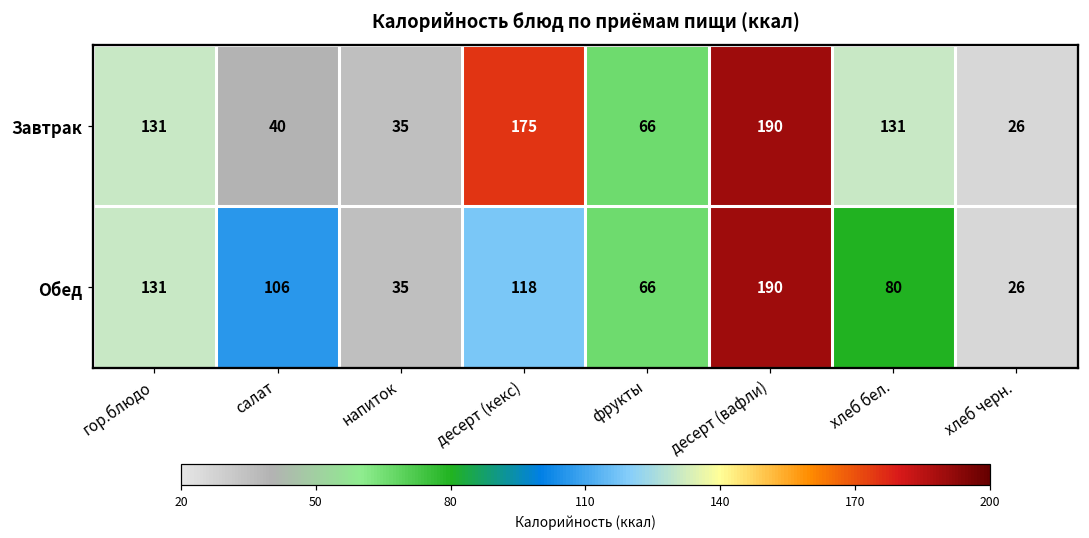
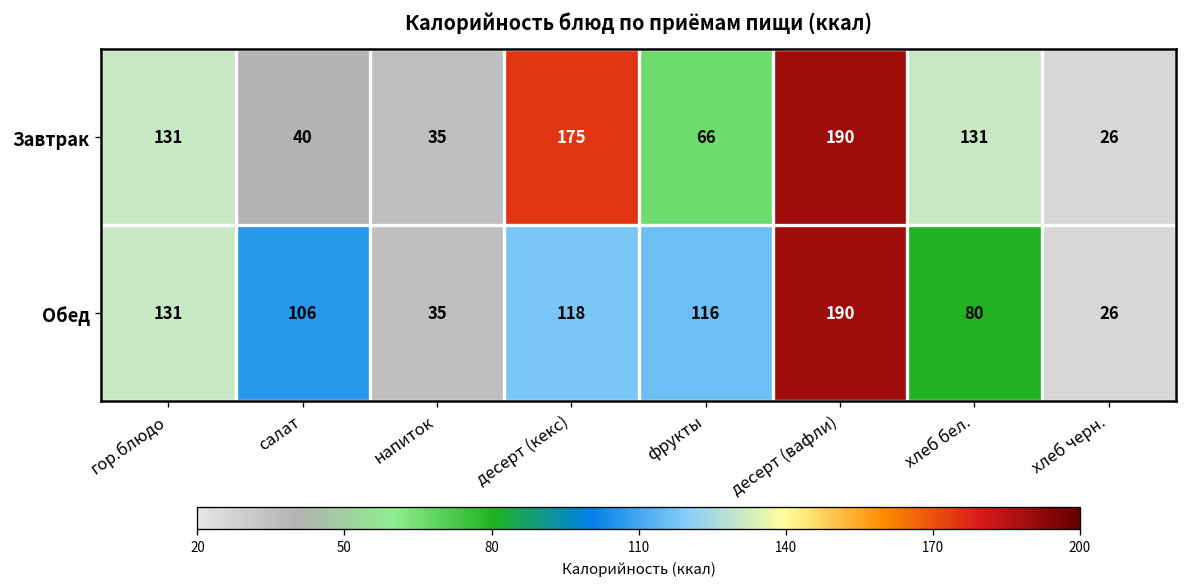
  {
    "Завтрак": {
      "гор.блюдо": 131,
      "салат": 40,
      "напиток": 35,
      "десерт (кекс)": 175,
      "фрукты": 66,
      "десерт (вафли)": 190,
      "хлеб бел.": 131,
      "хлеб черн.": 26
    },
    "Обед": {
      "гор.блюдо": 131,
      "салат": 106,
      "напиток": 35,
      "десерт (кекс)": 118,
-     "фрукты": 66,
+     "фрукты": 116,
      "десерт (вафли)": 190,
      "хлеб бел.": 80,
      "хлеб черн.": 26
    }
  }
